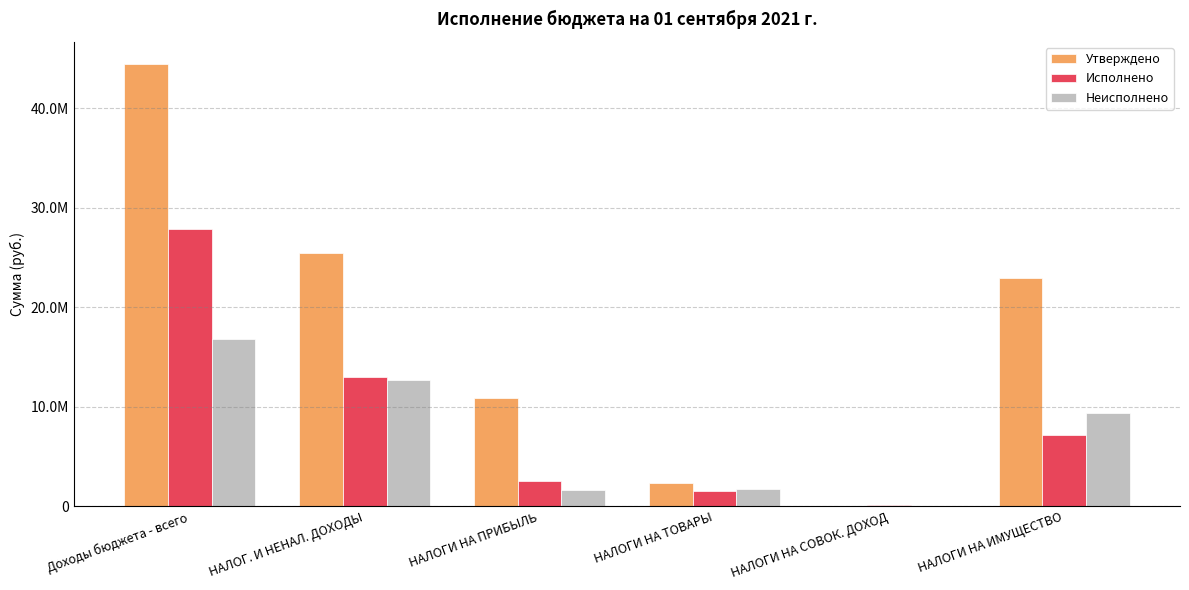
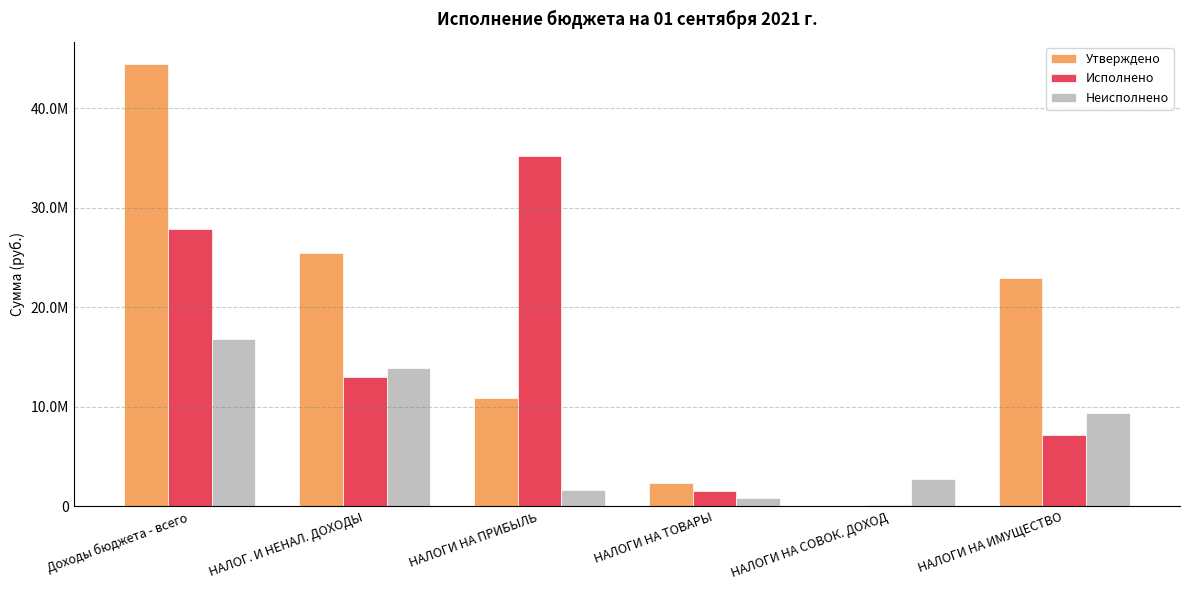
  {
    "Утверждено": {
      "Доходы бюджета - всего": 44000000,
      "НАЛОГ. И НЕНАЛ. ДОХОДЫ": 25000000,
      "НАЛОГИ НА ПРИБЫЛЬ": 11000000,
      "НАЛОГИ НА ТОВАРЫ": 2000000,
      "НАЛОГИ НА ИМУЩЕСТВО": 23000000
    },
    "Исполнено": {
      "Доходы бюджета - всего": 28000000,
      "НАЛОГ. И НЕНАЛ. ДОХОДЫ": 13000000,
-     "НАЛОГИ НА ПРИБЫЛЬ": 3000000,
+     "НАЛОГИ НА ПРИБЫЛЬ": 35000000,
      "НАЛОГИ НА ТОВАРЫ": 2000000,
      "НАЛОГИ НА ИМУЩЕСТВО": 7000000
    },
    "Неисполнено": {
      "Доходы бюджета - всего": 17000000,
-     "НАЛОГ. И НЕНАЛ. ДОХОДЫ": 13000000,
+     "НАЛОГ. И НЕНАЛ. ДОХОДЫ": 14000000,
      "НАЛОГИ НА ПРИБЫЛЬ": 2000000,
-     "НАЛОГИ НА ТОВАРЫ": 2000000,
-     "НАЛОГИ НА СОВОК. ДОХОД": 0,
+     "НАЛОГИ НА ТОВАРЫ": 1000000,
+     "НАЛОГИ НА СОВОК. ДОХОД": 3000000,
      "НАЛОГИ НА ИМУЩЕСТВО": 9000000
    }
  }
